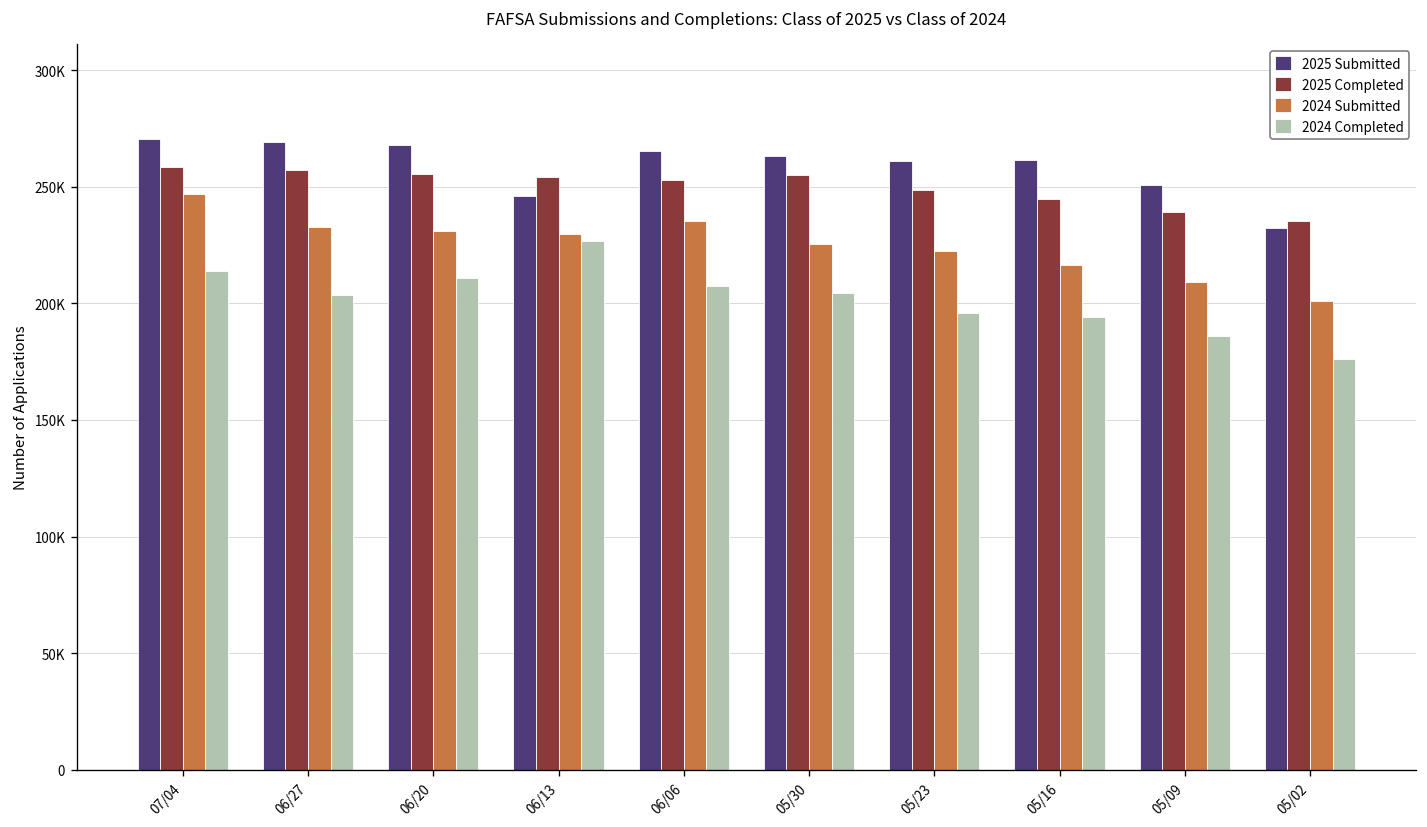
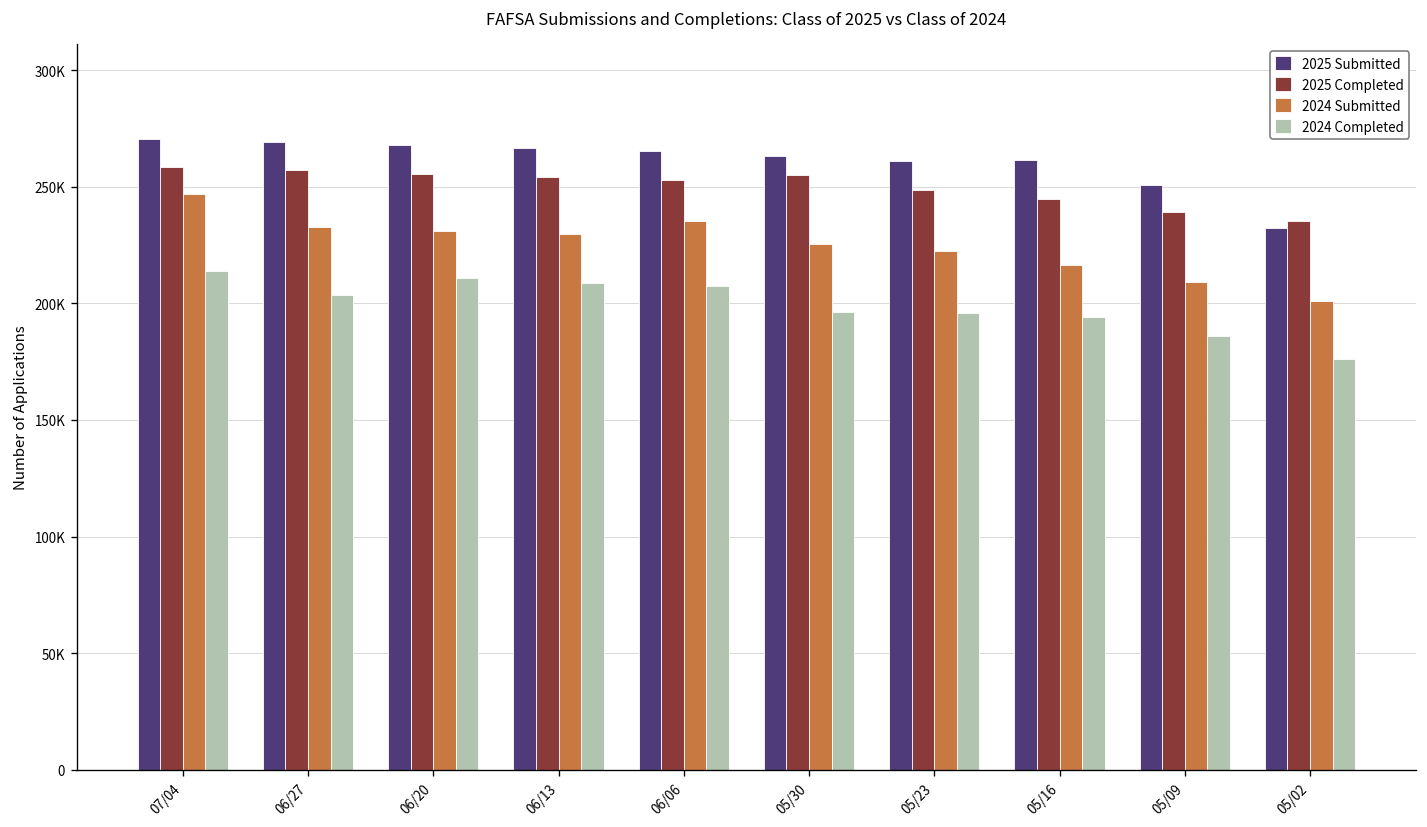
  {
    "2025 Submitted": {
      "07/04": 271000,
      "06/27": 269000,
      "06/20": 268000,
-     "06/13": 246000,
+     "06/13": 266000,
      "06/06": 265000,
      "05/30": 263000,
      "05/23": 261000,
      "05/16": 262000,
      "05/09": 251000,
      "05/02": 232000
    },
    "2025 Completed": {
      "07/04": 259000,
      "06/27": 257000,
      "06/20": 256000,
      "06/13": 254000,
      "06/06": 253000,
      "05/30": 255000,
      "05/23": 249000,
      "05/16": 245000,
      "05/09": 239000,
      "05/02": 235000
    },
    "2024 Submitted": {
      "07/04": 247000,
      "06/27": 233000,
      "06/20": 231000,
      "06/13": 230000,
      "06/06": 235000,
      "05/30": 225000,
      "05/23": 222000,
      "05/16": 216000,
      "05/09": 209000,
      "05/02": 201000
    },
    "2024 Completed": {
      "07/04": 214000,
      "06/27": 203000,
      "06/20": 211000,
-     "06/13": 227000,
+     "06/13": 209000,
      "06/06": 207000,
-     "05/30": 204000,
+     "05/30": 196000,
      "05/23": 196000,
      "05/16": 194000,
      "05/09": 186000,
      "05/02": 176000
    }
  }
